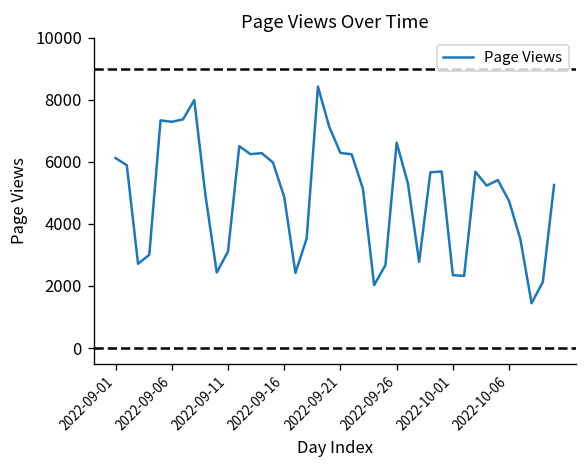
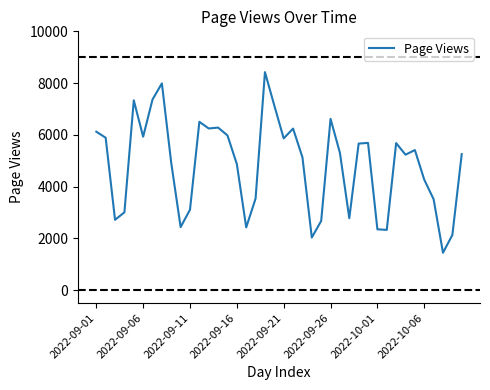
  {
    "2022-09-01": 6100,
-   "2022-09-06": 7300,
+   "2022-09-06": 5900,
    "2022-09-11": 3100,
    "2022-09-16": 4900,
-   "2022-09-21": 6300,
+   "2022-09-21": 5900,
    "2022-09-26": 6600,
    "2022-10-01": 2300,
-   "2022-10-06": 4700
+   "2022-10-06": 4300
  }
